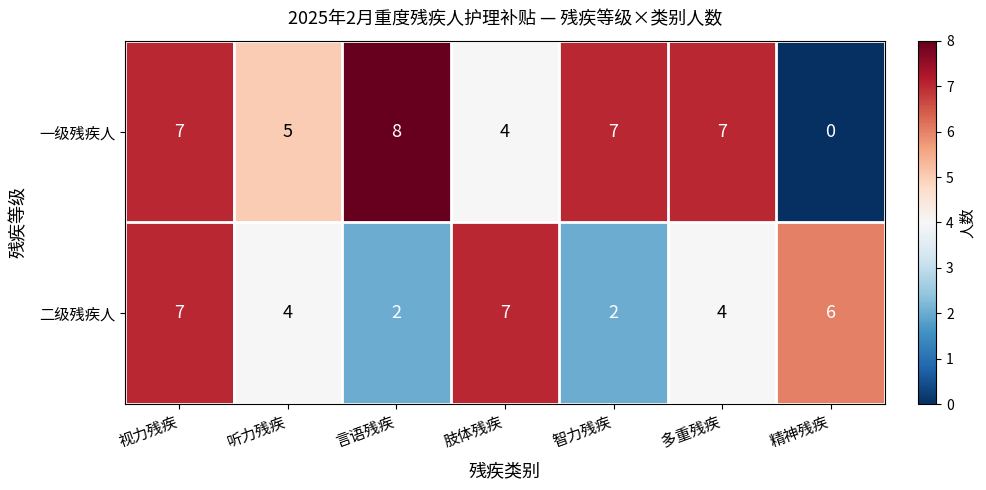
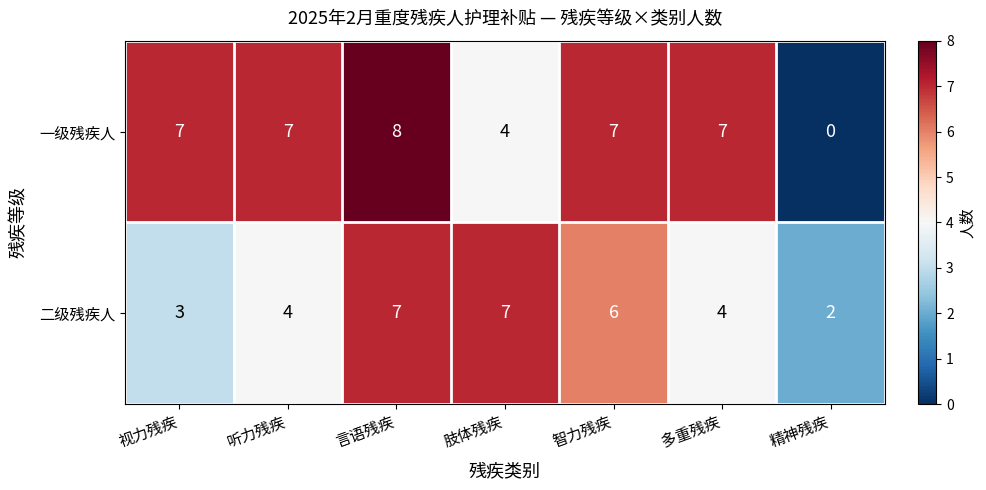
  {
    "一级残疾人": {
      "视力残疾": 7,
-     "听力残疾": 5,
+     "听力残疾": 7,
      "言语残疾": 8,
      "肢体残疾": 4,
      "智力残疾": 7,
      "多重残疾": 7,
      "精神残疾": 0
    },
    "二级残疾人": {
-     "视力残疾": 7,
+     "视力残疾": 3,
      "听力残疾": 4,
-     "言语残疾": 2,
+     "言语残疾": 7,
      "肢体残疾": 7,
-     "智力残疾": 2,
+     "智力残疾": 6,
      "多重残疾": 4,
-     "精神残疾": 6
+     "精神残疾": 2
    }
  }
